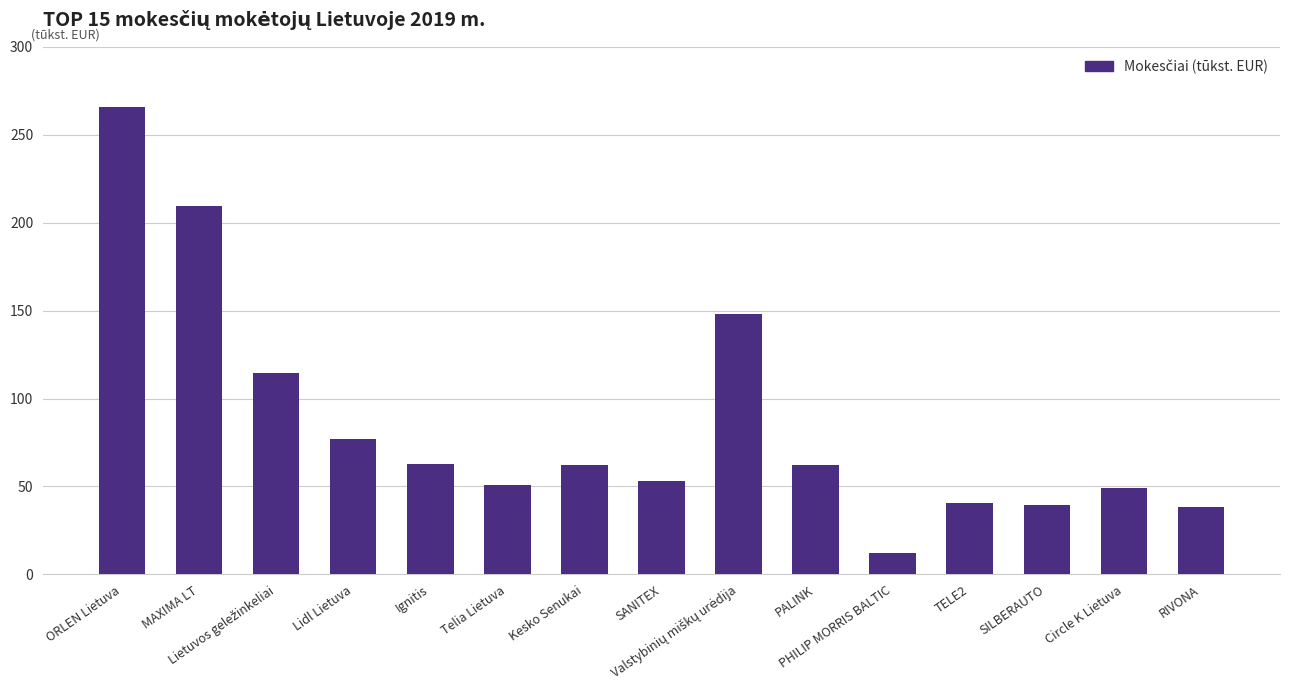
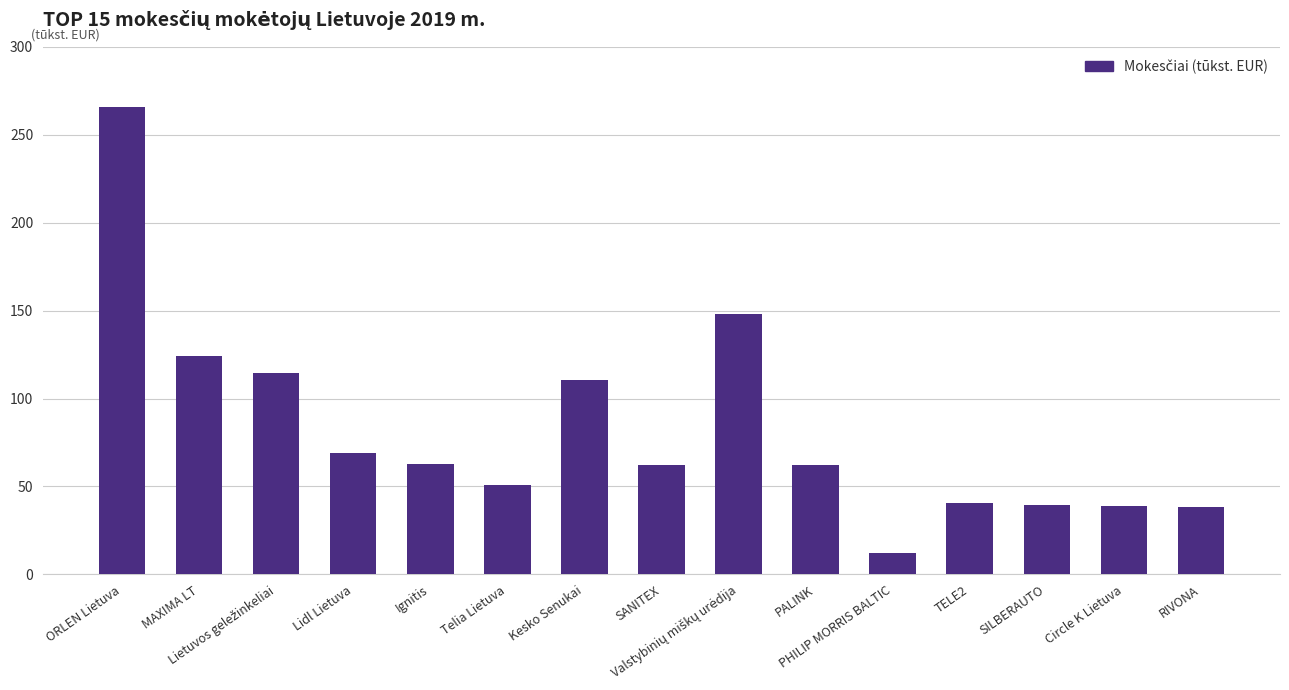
  {
    "ORLEN Lietuva": 266,
-   "MAXIMA LT": 209,
+   "MAXIMA LT": 124,
    "Lietuvos geležinkeliai": 114,
-   "Lidl Lietuva": 77,
+   "Lidl Lietuva": 69,
    "Ignitis": 63,
    "Telia Lietuva": 51,
-   "Kesko Senukai": 62,
-   "SANITEX": 53,
+   "Kesko Senukai": 110,
+   "SANITEX": 62,
    "Valstybinių miškų urėdija": 148,
    "PALINK": 62,
    "PHILIP MORRIS BALTIC": 12,
    "TELE2": 41,
    "SILBERAUTO": 40,
-   "Circle K Lietuva": 49,
+   "Circle K Lietuva": 39,
    "RIVONA": 39
  }
